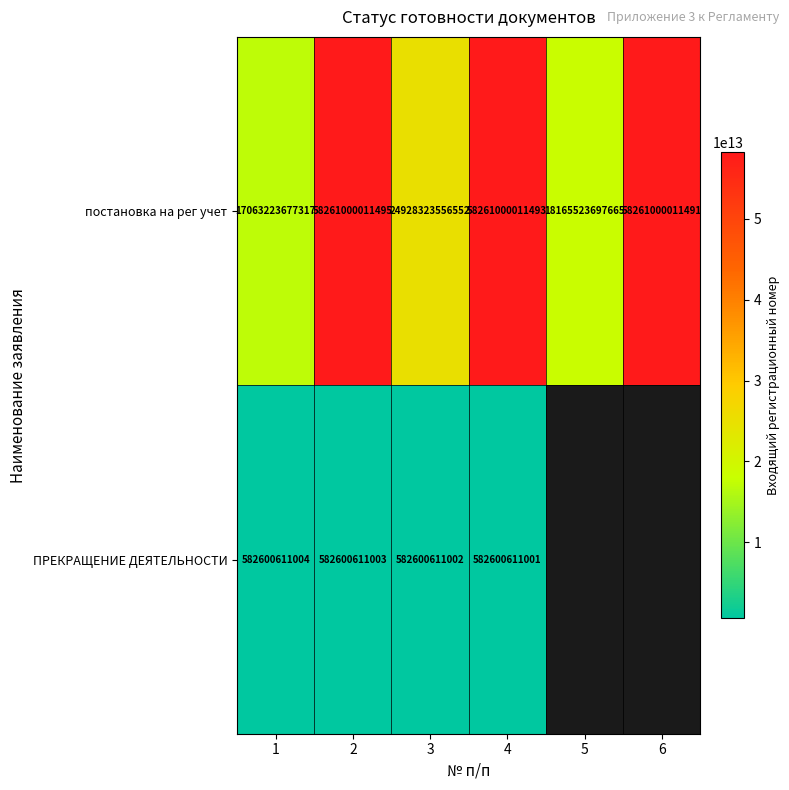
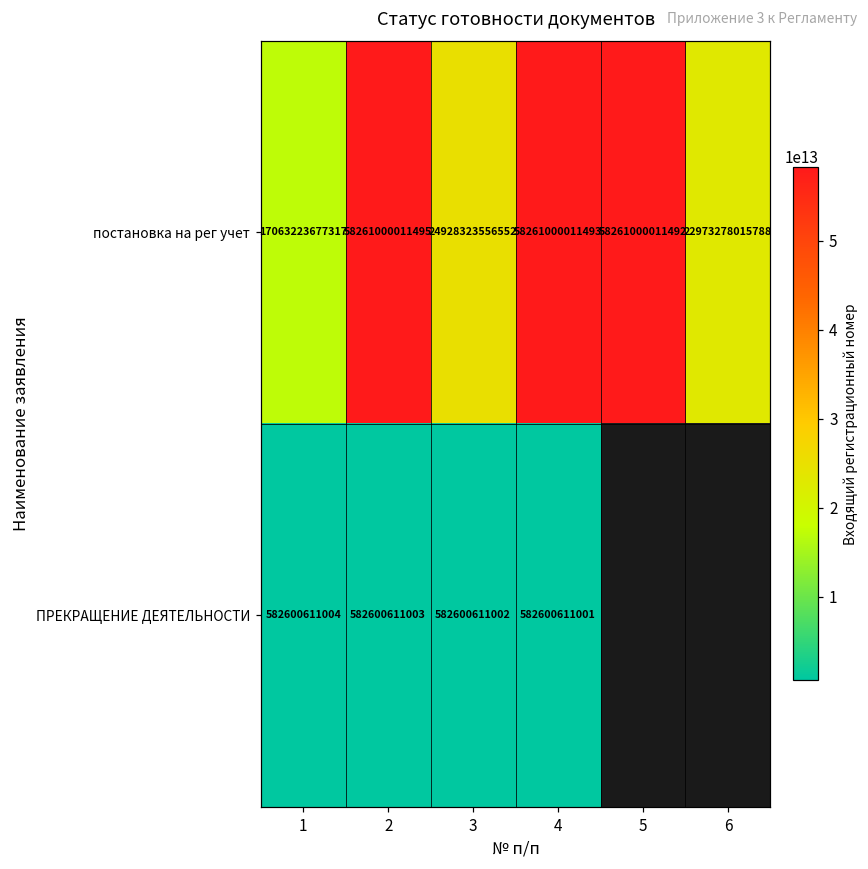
  {
    "постановка на рег учет": {
      "1": 17063223677317,
      "2": 58261000011495,
      "3": 24928323556552,
      "4": 58261000011493,
-     "5": 18165523697665,
-     "6": 58261000011491
+     "5": 58261000011492,
+     "6": 22973278015788
    },
    "ПРЕКРАЩЕНИЕ ДЕЯТЕЛЬНОСТИ": {
      "1": 582600611004,
      "2": 582600611003,
      "3": 582600611002,
      "4": 582600611001
    }
  }
